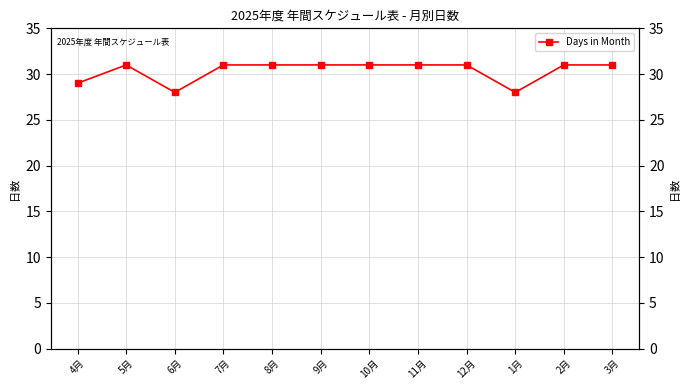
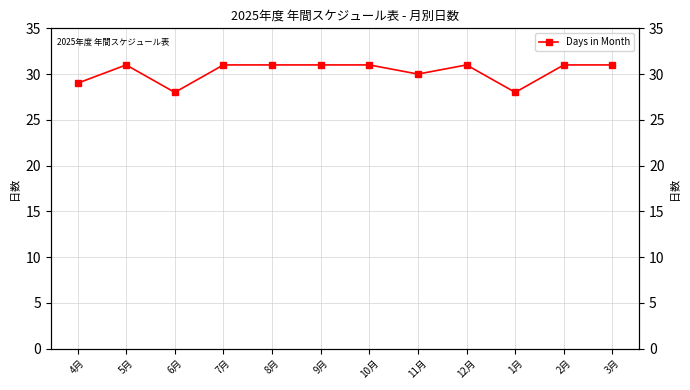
  {
    "4月": 29,
    "6月": 28,
    "7月": 31,
    "8月": 31,
    "9月": 31,
    "10月": 31,
-   "11月": 31,
+   "11月": 30,
    "12月": 31,
    "1月": 28,
    "2月": 31,
    "3月": 31
  }
